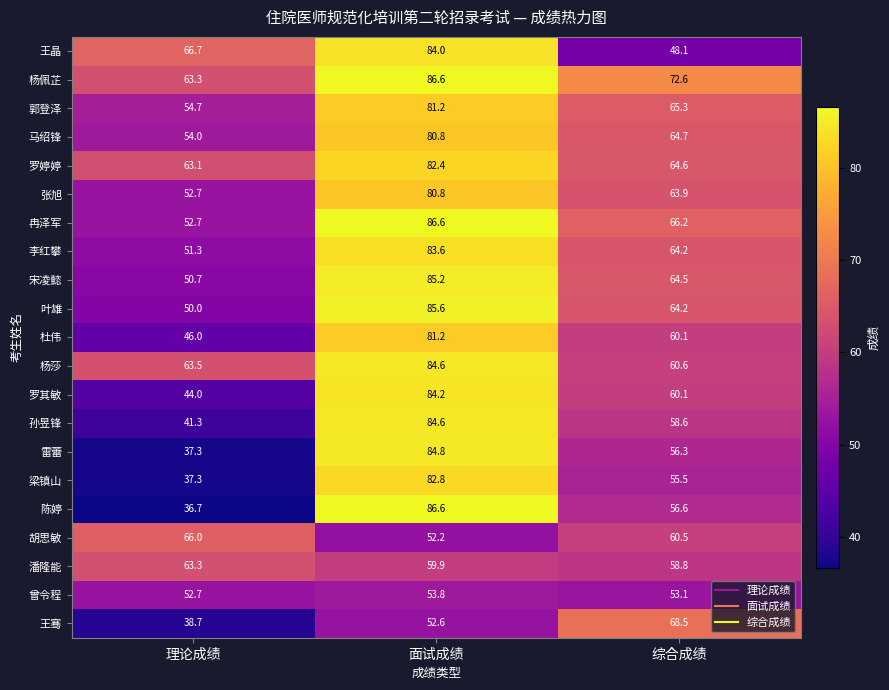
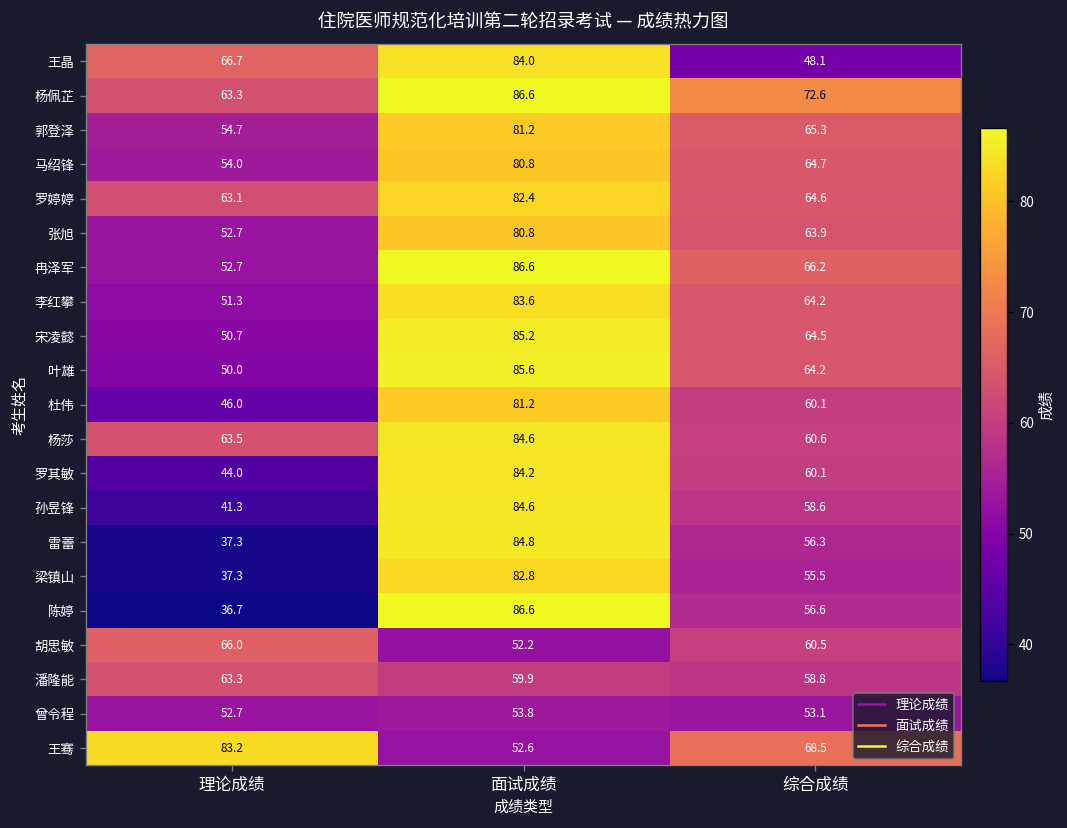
  {
    "王晶": {
      "理论成绩": 66.7,
      "面试成绩": 84.0,
      "综合成绩": 48.1
    },
    "杨佩芷": {
      "理论成绩": 63.3,
      "面试成绩": 86.6,
      "综合成绩": 72.6
    },
    "郭登泽": {
      "理论成绩": 54.7,
      "面试成绩": 81.2,
      "综合成绩": 65.3
    },
    "马绍锋": {
      "理论成绩": 54.0,
      "面试成绩": 80.8,
      "综合成绩": 64.7
    },
    "罗婷婷": {
      "理论成绩": 63.1,
      "面试成绩": 82.4,
      "综合成绩": 64.6
    },
    "张旭": {
      "理论成绩": 52.7,
      "面试成绩": 80.8,
      "综合成绩": 63.9
    },
    "冉泽军": {
      "理论成绩": 52.7,
      "面试成绩": 86.6,
      "综合成绩": 66.2
    },
    "李红攀": {
      "理论成绩": 51.3,
      "面试成绩": 83.6,
      "综合成绩": 64.2
    },
    "宋凌懿": {
      "理论成绩": 50.7,
      "面试成绩": 85.2,
      "综合成绩": 64.5
    },
    "叶雄": {
      "理论成绩": 50.0,
      "面试成绩": 85.6,
      "综合成绩": 64.2
    },
    "杜伟": {
      "理论成绩": 46.0,
      "面试成绩": 81.2,
      "综合成绩": 60.1
    },
    "杨莎": {
      "理论成绩": 63.5,
      "面试成绩": 84.6,
      "综合成绩": 60.6
    },
    "罗其敏": {
      "理论成绩": 44.0,
      "面试成绩": 84.2,
      "综合成绩": 60.1
    },
    "孙昱锋": {
      "理论成绩": 41.3,
      "面试成绩": 84.6,
      "综合成绩": 58.6
    },
    "雷蕾": {
      "理论成绩": 37.3,
      "面试成绩": 84.8,
      "综合成绩": 56.3
    },
    "梁镇山": {
      "理论成绩": 37.3,
      "面试成绩": 82.8,
      "综合成绩": 55.5
    },
    "陈婷": {
      "理论成绩": 36.7,
      "面试成绩": 86.6,
      "综合成绩": 56.6
    },
    "胡思敏": {
      "理论成绩": 66.0,
      "面试成绩": 52.2,
      "综合成绩": 60.5
    },
    "潘隆能": {
      "理论成绩": 63.3,
      "面试成绩": 59.9,
      "综合成绩": 58.8
    },
    "曾令程": {
      "理论成绩": 52.7,
      "面试成绩": 53.8,
      "综合成绩": 53.1
    },
    "王骞": {
-     "理论成绩": 38.7,
+     "理论成绩": 83.2,
      "面试成绩": 52.6,
      "综合成绩": 68.5
    }
  }
